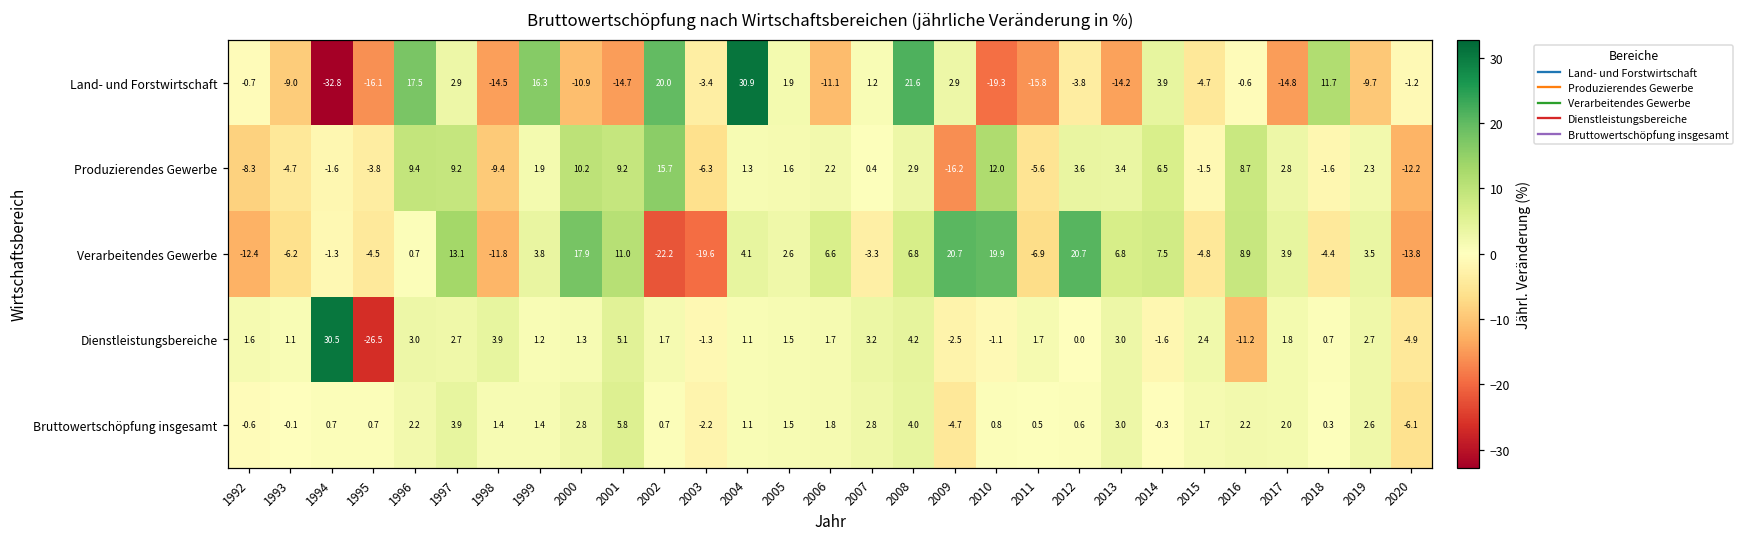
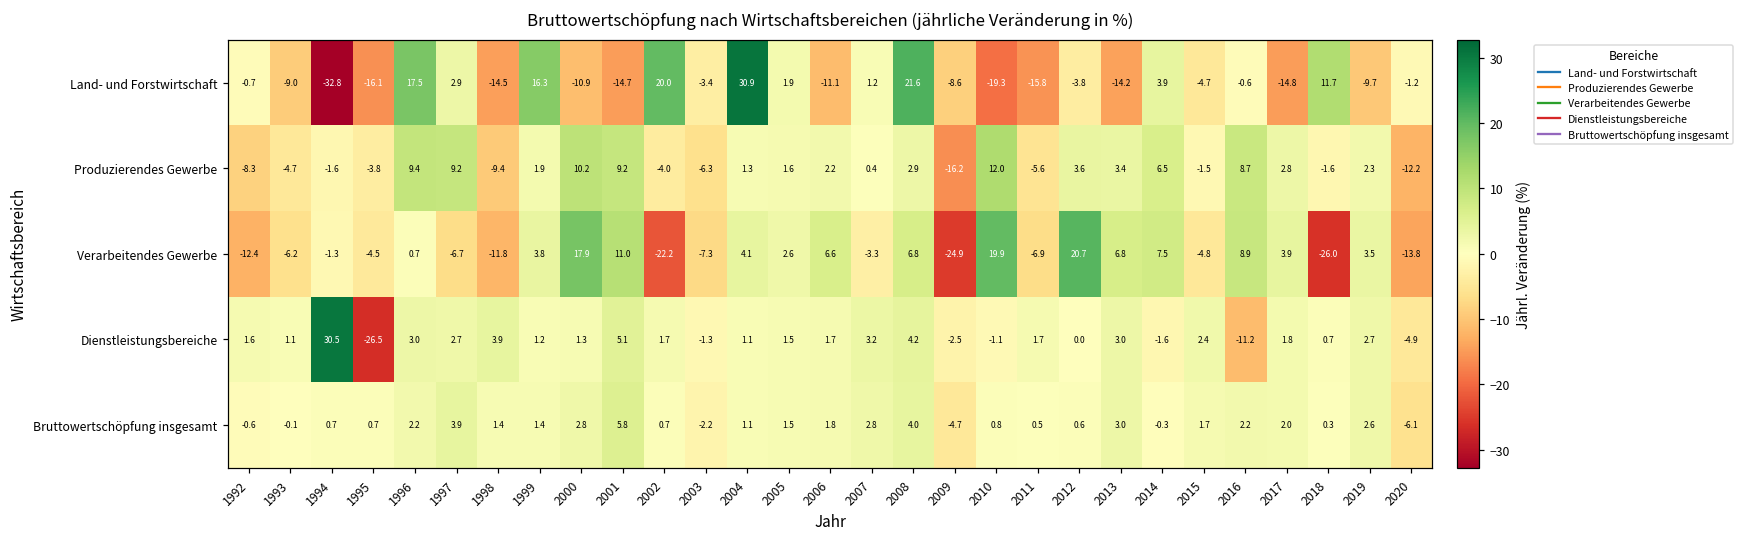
  {
    "Land- und Forstwirtschaft": {
      "1992": -0.7,
      "1993": -9.0,
      "1994": -32.8,
      "1995": -16.1,
      "1996": 17.5,
      "1997": 2.9,
      "1998": -14.5,
      "1999": 16.3,
      "2000": -10.9,
      "2001": -14.7,
      "2002": 20.0,
      "2003": -3.4,
      "2004": 30.9,
      "2005": 1.9,
      "2006": -11.1,
      "2007": 1.2,
      "2008": 21.6,
-     "2009": 2.9,
+     "2009": -8.6,
      "2010": -19.3,
      "2011": -15.8,
      "2012": -3.8,
      "2013": -14.2,
      "2014": 3.9,
      "2015": -4.7,
      "2016": -0.6,
      "2017": -14.8,
      "2018": 11.7,
      "2019": -9.7,
      "2020": -1.2
    },
    "Produzierendes Gewerbe": {
      "1992": -8.3,
      "1993": -4.7,
      "1994": -1.6,
      "1995": -3.8,
      "1996": 9.4,
      "1997": 9.2,
      "1998": -9.4,
      "1999": 1.9,
      "2000": 10.2,
      "2001": 9.2,
-     "2002": 15.7,
+     "2002": -4.0,
      "2003": -6.3,
      "2004": 1.3,
      "2005": 1.6,
      "2006": 2.2,
      "2007": 0.4,
      "2008": 2.9,
      "2009": -16.2,
      "2010": 12.0,
      "2011": -5.6,
      "2012": 3.6,
      "2013": 3.4,
      "2014": 6.5,
      "2015": -1.5,
      "2016": 8.7,
      "2017": 2.8,
      "2018": -1.6,
      "2019": 2.3,
      "2020": -12.2
    },
    "Verarbeitendes Gewerbe": {
      "1992": -12.4,
      "1993": -6.2,
      "1994": -1.3,
      "1995": -4.5,
      "1996": 0.7,
-     "1997": 13.1,
+     "1997": -6.7,
      "1998": -11.8,
      "1999": 3.8,
      "2000": 17.9,
      "2001": 11.0,
      "2002": -22.2,
-     "2003": -19.6,
+     "2003": -7.3,
      "2004": 4.1,
      "2005": 2.6,
      "2006": 6.6,
      "2007": -3.3,
      "2008": 6.8,
-     "2009": 20.7,
+     "2009": -24.9,
      "2010": 19.9,
      "2011": -6.9,
      "2012": 20.7,
      "2013": 6.8,
      "2014": 7.5,
      "2015": -4.8,
      "2016": 8.9,
      "2017": 3.9,
-     "2018": -4.4,
+     "2018": -26.0,
      "2019": 3.5,
      "2020": -13.8
    },
    "Dienstleistungsbereiche": {
      "1992": 1.6,
      "1993": 1.1,
      "1994": 30.5,
      "1995": -26.5,
      "1996": 3.0,
      "1997": 2.7,
      "1998": 3.9,
      "1999": 1.2,
      "2000": 1.3,
      "2001": 5.1,
      "2002": 1.7,
      "2003": -1.3,
      "2004": 1.1,
      "2005": 1.5,
      "2006": 1.7,
      "2007": 3.2,
      "2008": 4.2,
      "2009": -2.5,
      "2010": -1.1,
      "2011": 1.7,
      "2012": 0.0,
      "2013": 3.0,
      "2014": -1.6,
      "2015": 2.4,
      "2016": -11.2,
      "2017": 1.8,
      "2018": 0.7,
      "2019": 2.7,
      "2020": -4.9
    },
    "Bruttowertschöpfung insgesamt": {
      "1992": -0.6,
      "1993": -0.1,
      "1994": 0.7,
      "1995": 0.7,
      "1996": 2.2,
      "1997": 3.9,
      "1998": 1.4,
      "1999": 1.4,
      "2000": 2.8,
      "2001": 5.8,
      "2002": 0.7,
      "2003": -2.2,
      "2004": 1.1,
      "2005": 1.5,
      "2006": 1.8,
      "2007": 2.8,
      "2008": 4.0,
      "2009": -4.7,
      "2010": 0.8,
      "2011": 0.5,
      "2012": 0.6,
      "2013": 3.0,
      "2014": -0.3,
      "2015": 1.7,
      "2016": 2.2,
      "2017": 2.0,
      "2018": 0.3,
      "2019": 2.6,
      "2020": -6.1
    }
  }
